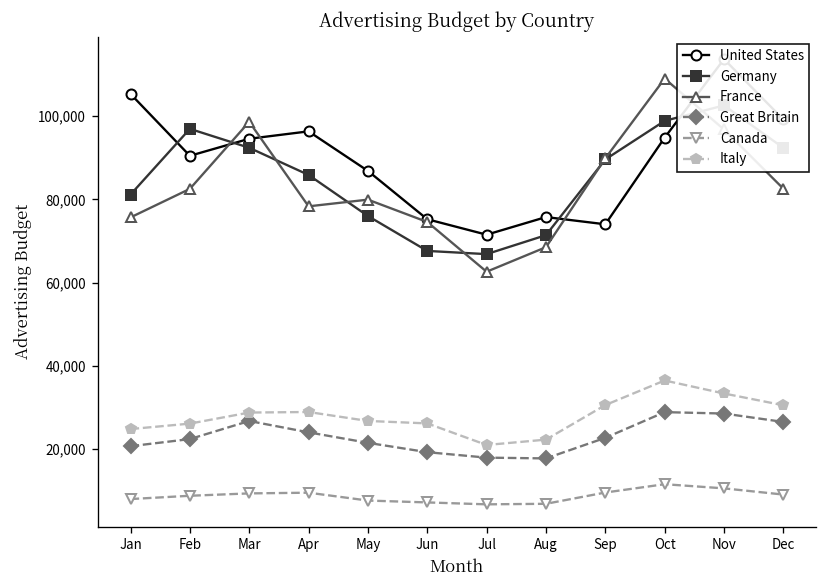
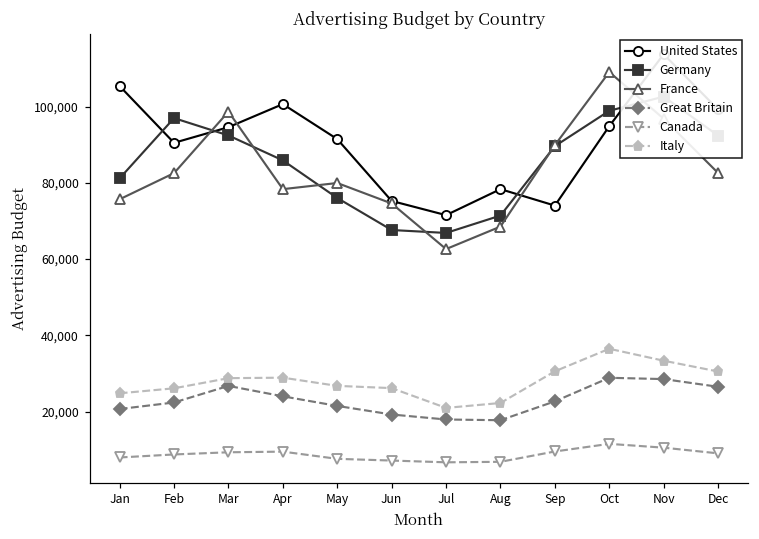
  {
    "United States": {
      "Jan": "105,000",
      "Feb": "90,000",
      "Mar": "95,000",
-     "Apr": "96,000",
-     "May": "87,000",
+     "Apr": "101,000",
+     "May": "91,000",
      "Jul": "72,000",
-     "Aug": "76,000",
+     "Aug": "78,000",
      "Sep": "74,000",
      "Oct": "95,000"
    }
  }
